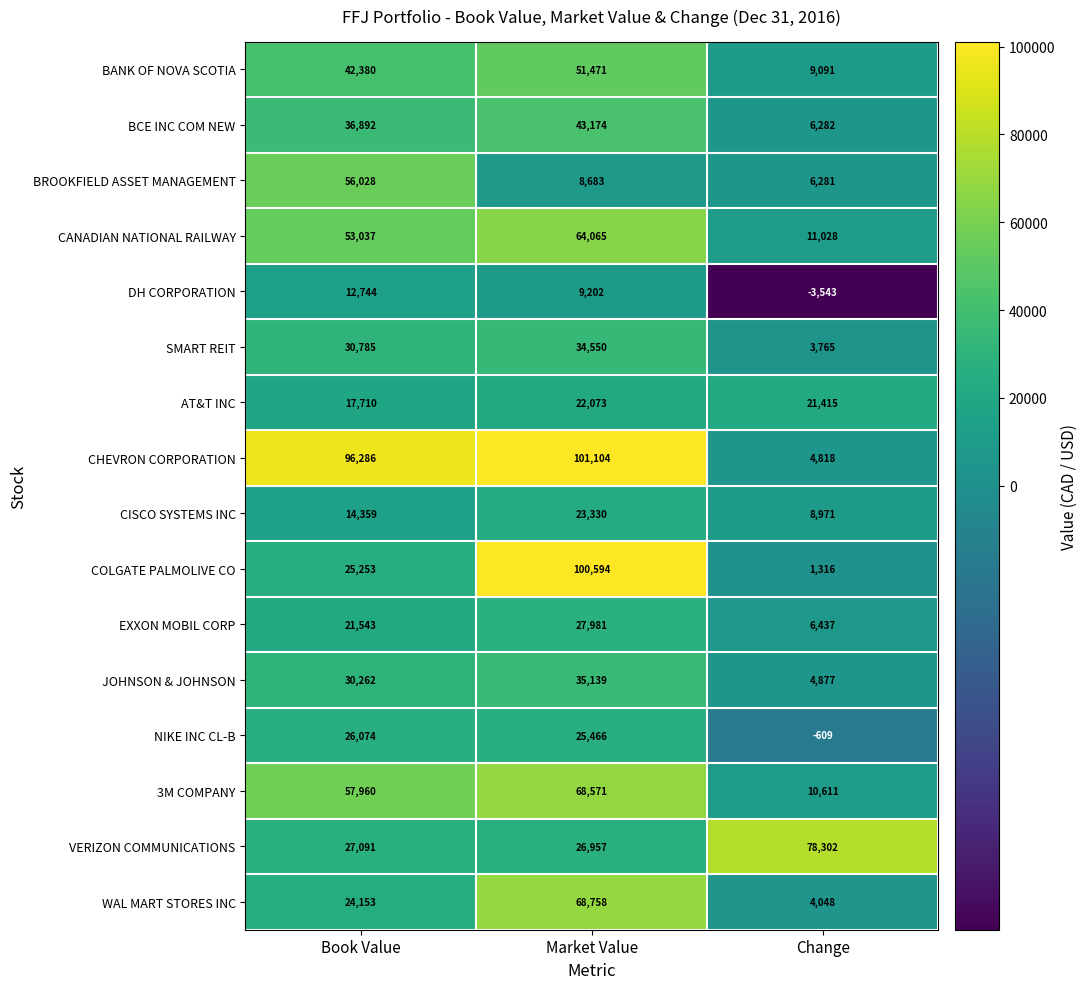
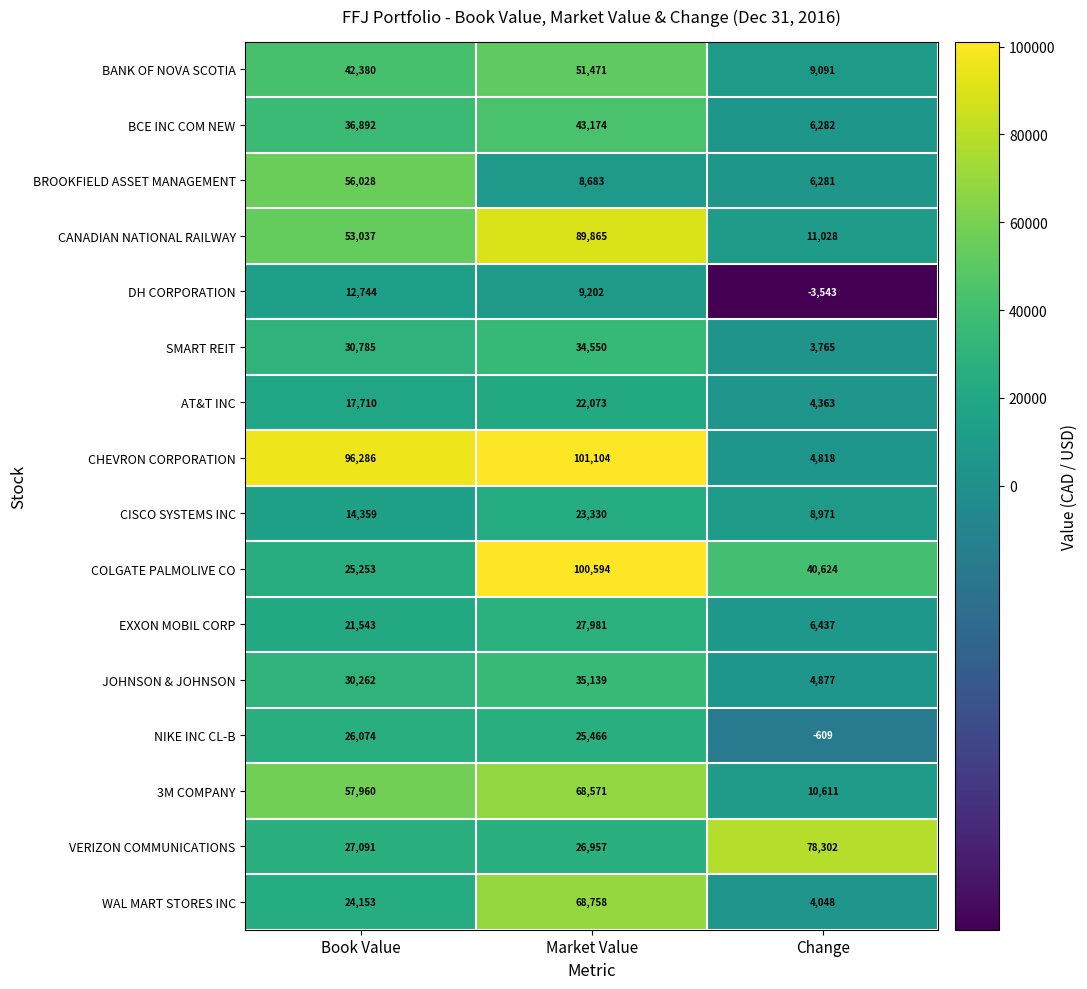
  {
    "BANK OF NOVA SCOTIA": {
      "Book Value": "42,380",
      "Market Value": "51,471",
      "Change": "9,091"
    },
    "BCE INC COM NEW": {
      "Book Value": "36,892",
      "Market Value": "43,174",
      "Change": "6,282"
    },
    "BROOKFIELD ASSET MANAGEMENT": {
      "Book Value": "56,028",
      "Market Value": "8,683",
      "Change": "6,281"
    },
    "CANADIAN NATIONAL RAILWAY": {
      "Book Value": "53,037",
-     "Market Value": "64,065",
+     "Market Value": "89,865",
      "Change": "11,028"
    },
    "DH CORPORATION": {
      "Book Value": "12,744",
      "Market Value": "9,202",
      "Change": "-3,543"
    },
    "SMART REIT": {
      "Book Value": "30,785",
      "Market Value": "34,550",
      "Change": "3,765"
    },
    "AT&T INC": {
      "Book Value": "17,710",
      "Market Value": "22,073",
-     "Change": "21,415"
+     "Change": "4,363"
    },
    "CHEVRON CORPORATION": {
      "Book Value": "96,286",
      "Market Value": "101,104",
      "Change": "4,818"
    },
    "CISCO SYSTEMS INC": {
      "Book Value": "14,359",
      "Market Value": "23,330",
      "Change": "8,971"
    },
    "COLGATE PALMOLIVE CO": {
      "Book Value": "25,253",
      "Market Value": "100,594",
-     "Change": "1,316"
+     "Change": "40,624"
    },
    "EXXON MOBIL CORP": {
      "Book Value": "21,543",
      "Market Value": "27,981",
      "Change": "6,437"
    },
    "JOHNSON & JOHNSON": {
      "Book Value": "30,262",
      "Market Value": "35,139",
      "Change": "4,877"
    },
    "NIKE INC CL-B": {
      "Book Value": "26,074",
      "Market Value": "25,466",
      "Change": "-609"
    },
    "3M COMPANY": {
      "Book Value": "57,960",
      "Market Value": "68,571",
      "Change": "10,611"
    },
    "VERIZON COMMUNICATIONS": {
      "Book Value": "27,091",
      "Market Value": "26,957",
      "Change": "78,302"
    },
    "WAL MART STORES INC": {
      "Book Value": "24,153",
      "Market Value": "68,758",
      "Change": "4,048"
    }
  }
